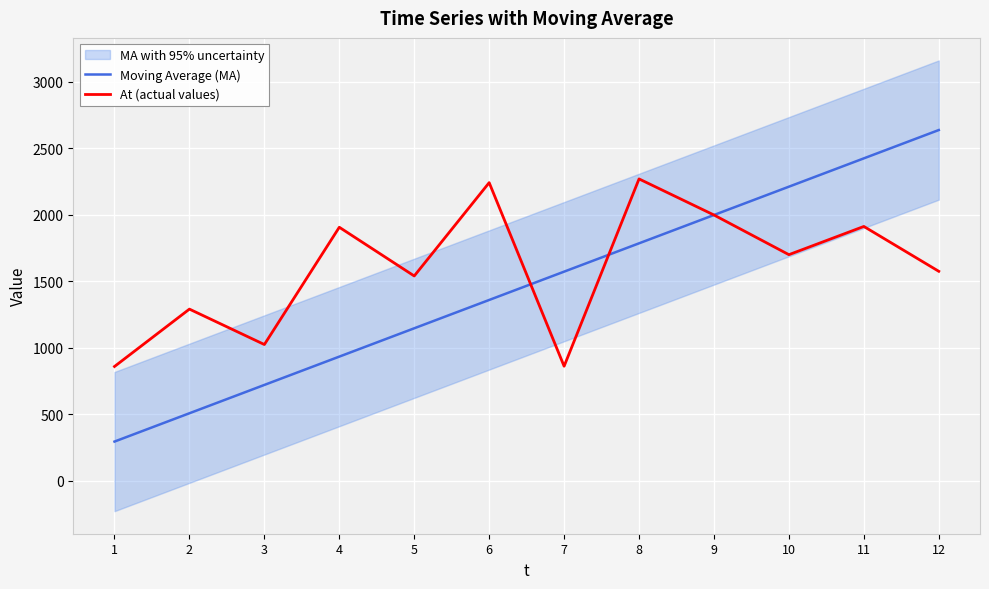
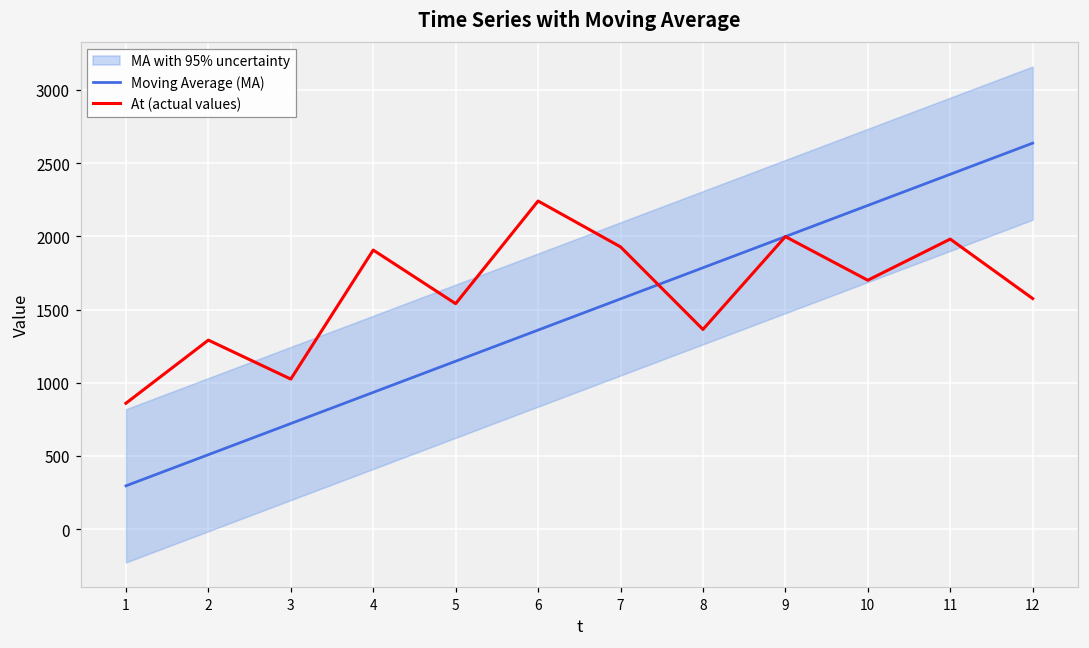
  {
    "At (actual values)": {
      "1": 860,
      "2": 1290,
      "3": 1030,
      "4": 1910,
      "5": 1540,
      "6": 2240,
-     "7": 860,
-     "8": 2270,
+     "7": 1930,
+     "8": 1360,
      "10": 1700,
-     "11": 1910,
+     "11": 1980,
      "12": 1580
    }
  }
